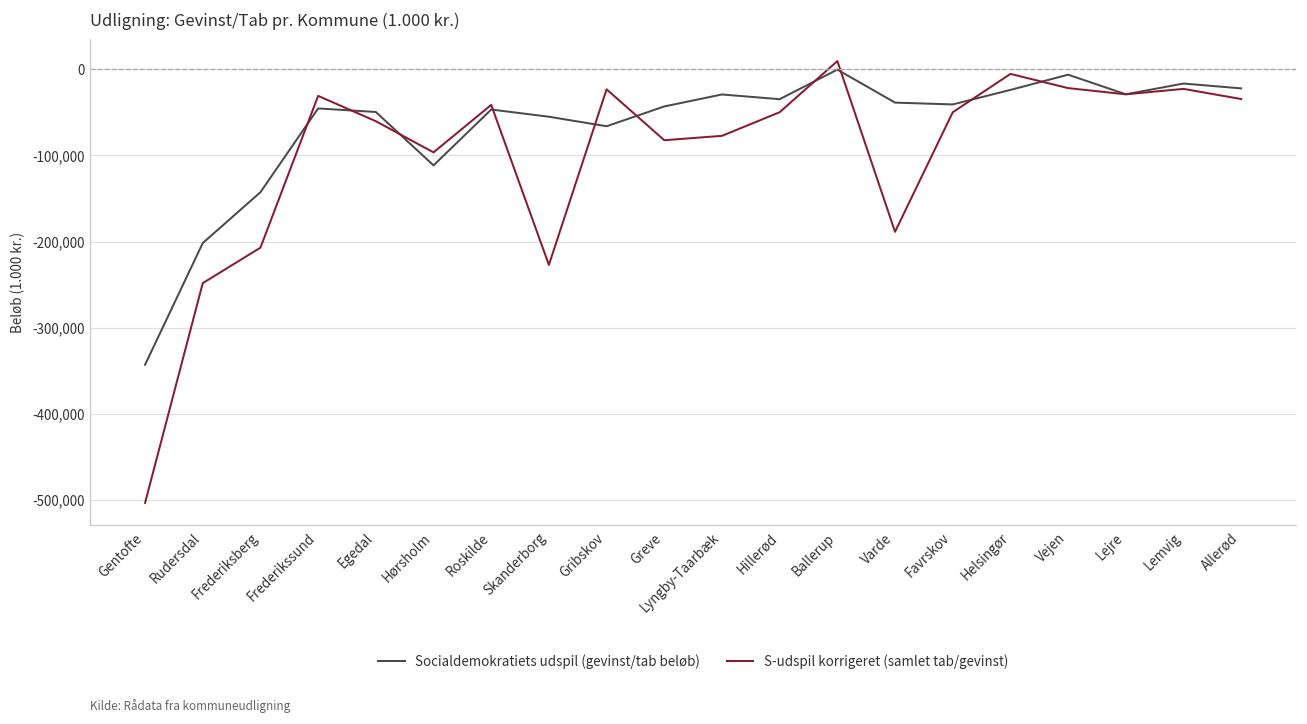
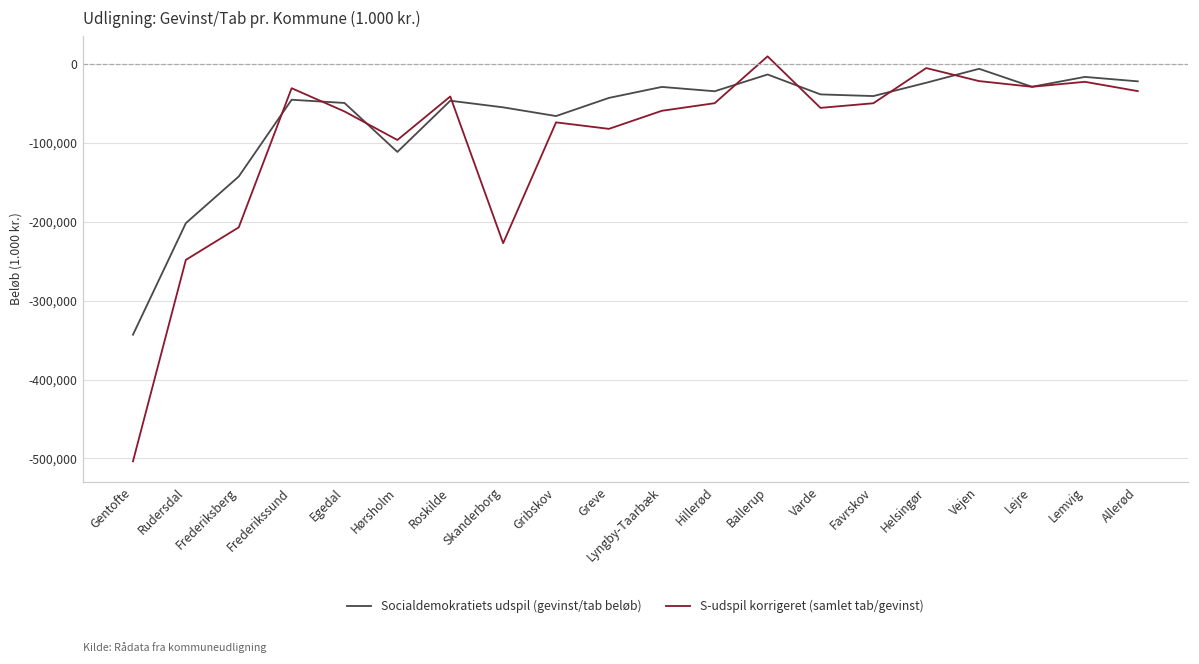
  {
    "Socialdemokratiets udspil (gevinst/tab beløb)": {
      "Gentofte": "-340,000",
      "Rudersdal": "-200,000",
      "Frederiksberg": "-140,000",
      "Frederikssund": "-50,000",
      "Egedal": "-50,000",
      "Hørsholm": "-110,000",
      "Roskilde": "-50,000",
      "Skanderborg": "-50,000",
      "Gribskov": "-70,000",
      "Greve": "-40,000",
      "Lyngby-Taarbæk": "-30,000",
      "Hillerød": "-30,000",
-     "Ballerup": "0",
+     "Ballerup": "-10,000",
      "Varde": "-40,000",
      "Favrskov": "-40,000",
      "Helsingør": "-20,000",
      "Vejen": "-10,000",
      "Lemvig": "-20,000",
      "Allerød": "-20,000"
    },
    "S-udspil korrigeret (samlet tab/gevinst)": {
      "Gentofte": "-500,000",
      "Rudersdal": "-250,000",
      "Frederiksberg": "-210,000",
      "Frederikssund": "-30,000",
      "Egedal": "-60,000",
      "Hørsholm": "-100,000",
      "Roskilde": "-40,000",
      "Skanderborg": "-230,000",
-     "Gribskov": "-20,000",
+     "Gribskov": "-70,000",
      "Greve": "-80,000",
-     "Lyngby-Taarbæk": "-80,000",
+     "Lyngby-Taarbæk": "-60,000",
      "Hillerød": "-50,000",
      "Ballerup": "10,000",
-     "Varde": "-190,000",
+     "Varde": "-60,000",
      "Favrskov": "-50,000",
      "Helsingør": "-10,000",
      "Vejen": "-20,000",
      "Lemvig": "-20,000",
      "Allerød": "-30,000"
    }
  }
